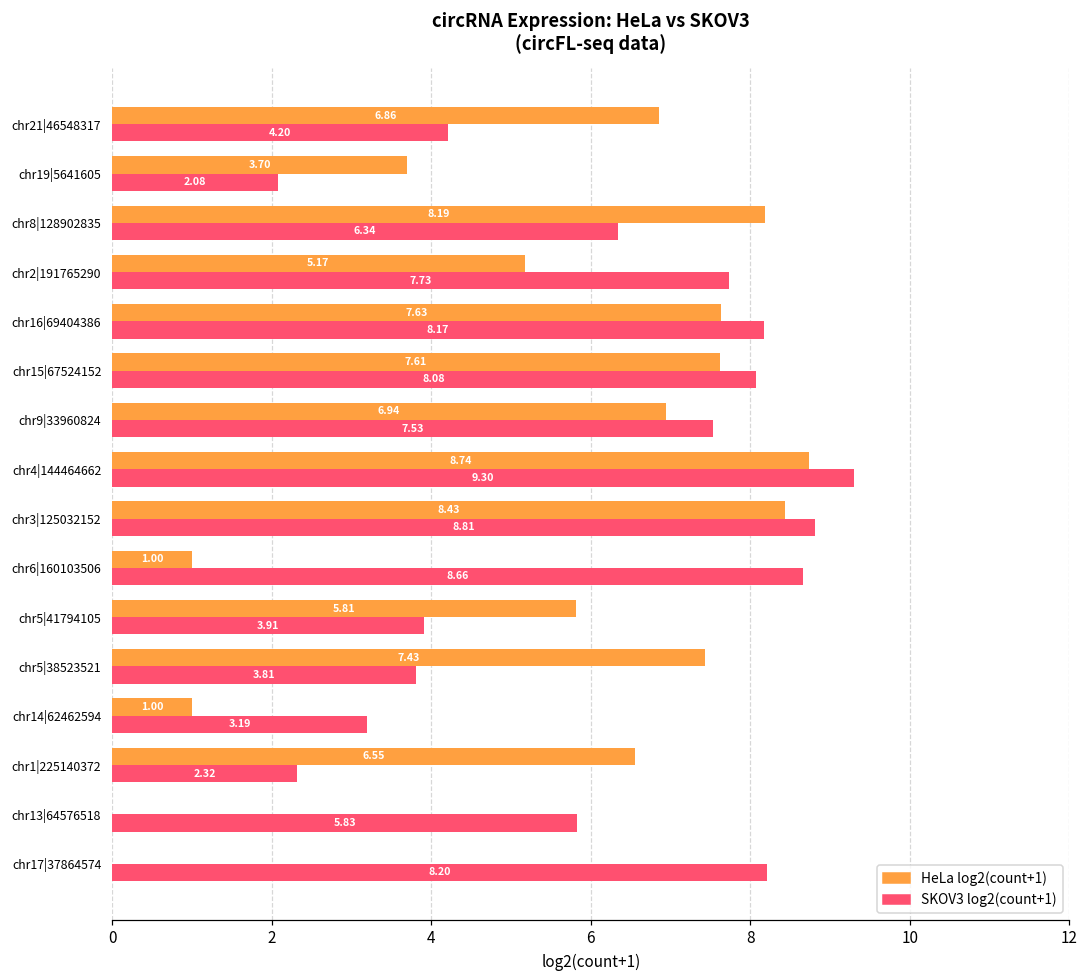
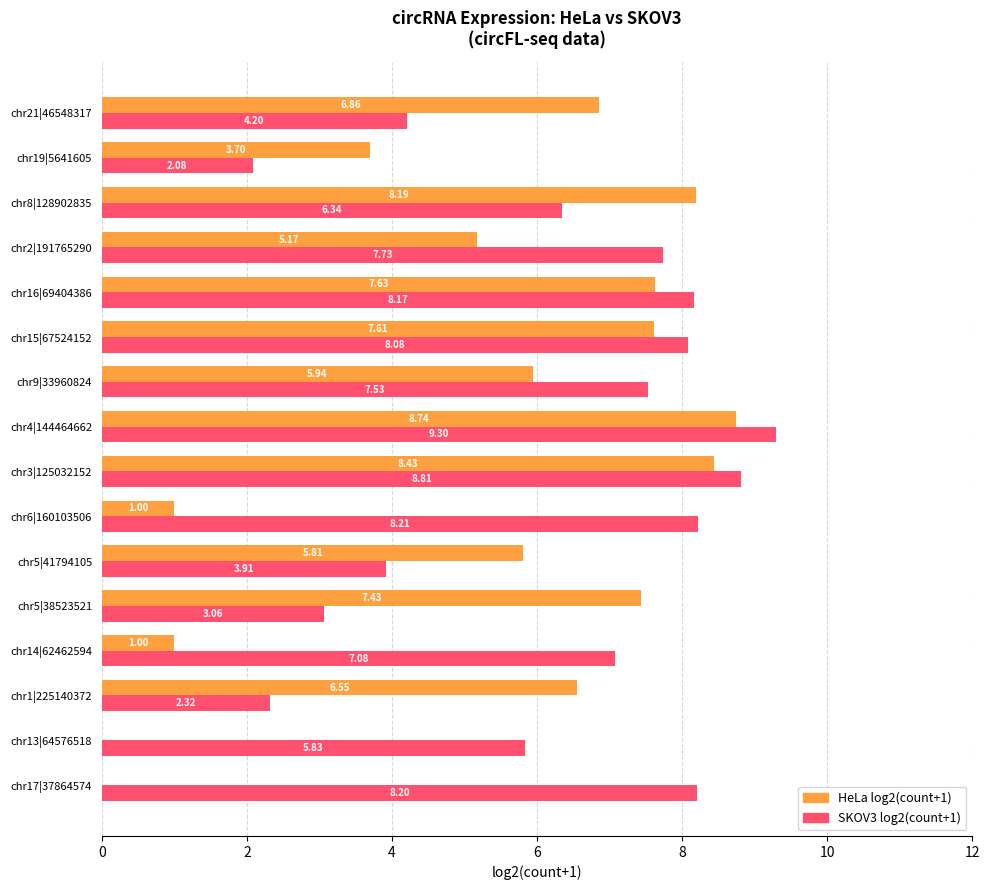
  {
    "HeLa log2(count+1)": {
      "chr21|46548317": 6.86,
      "chr19|5641605": 3.70,
      "chr8|128902835": 8.19,
      "chr2|191765290": 5.17,
      "chr16|69404386": 7.63,
      "chr15|67524152": 7.61,
-     "chr9|33960824": 6.94,
+     "chr9|33960824": 5.94,
      "chr4|144464662": 8.74,
      "chr3|125032152": 8.43,
      "chr6|160103506": 1.00,
      "chr5|41794105": 5.81,
      "chr5|38523521": 7.43,
      "chr14|62462594": 1.00,
      "chr1|225140372": 6.55
    },
    "SKOV3 log2(count+1)": {
      "chr21|46548317": 4.20,
      "chr19|5641605": 2.08,
      "chr8|128902835": 6.34,
      "chr2|191765290": 7.73,
      "chr16|69404386": 8.17,
      "chr15|67524152": 8.08,
      "chr9|33960824": 7.53,
      "chr4|144464662": 9.30,
      "chr3|125032152": 8.81,
-     "chr6|160103506": 8.66,
+     "chr6|160103506": 8.21,
      "chr5|41794105": 3.91,
-     "chr5|38523521": 3.81,
-     "chr14|62462594": 3.19,
+     "chr5|38523521": 3.06,
+     "chr14|62462594": 7.08,
      "chr1|225140372": 2.32,
      "chr13|64576518": 5.83,
      "chr17|37864574": 8.20
    }
  }
